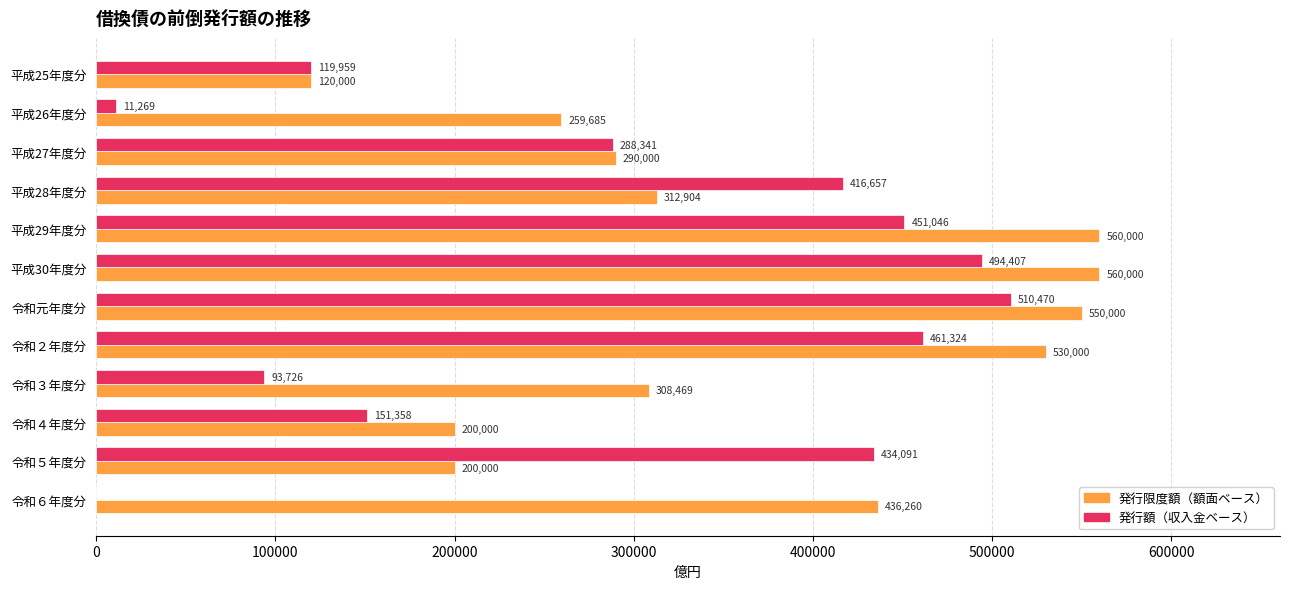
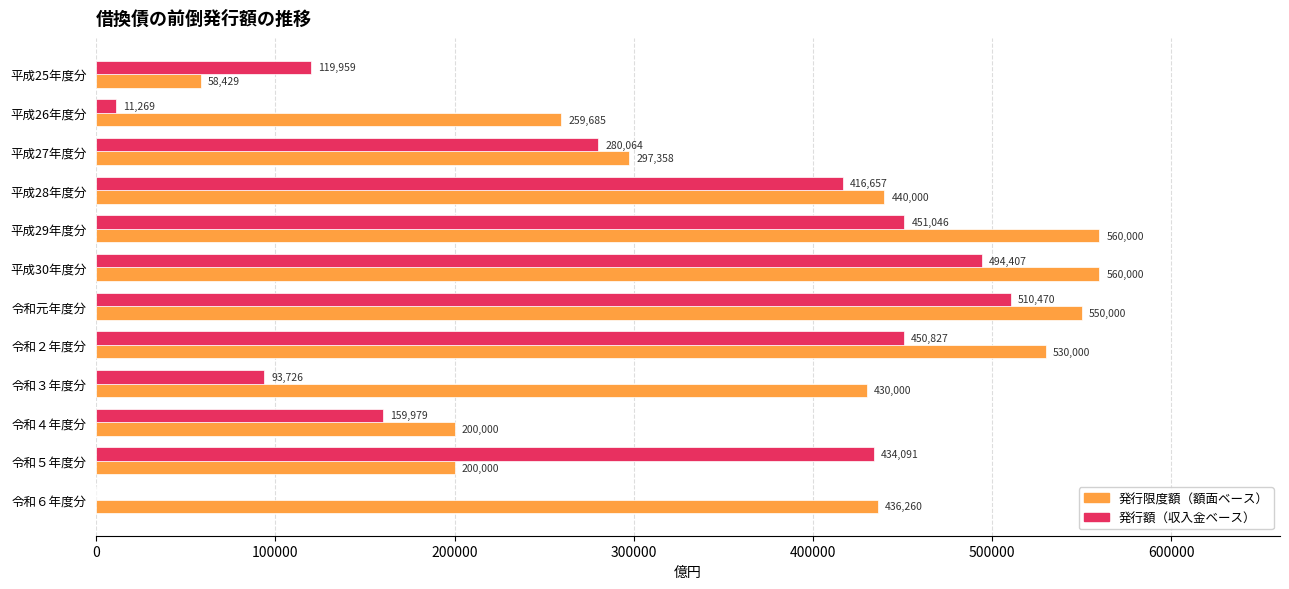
  {
    "発行限度額（額面ベース）": {
-     "平成25年度分": "120,000",
+     "平成25年度分": "58,429",
      "平成26年度分": "259,685",
-     "平成27年度分": "290,000",
-     "平成28年度分": "312,904",
+     "平成27年度分": "297,358",
+     "平成28年度分": "440,000",
      "平成29年度分": "560,000",
      "平成30年度分": "560,000",
      "令和元年度分": "550,000",
      "令和２年度分": "530,000",
-     "令和３年度分": "308,469",
+     "令和３年度分": "430,000",
      "令和４年度分": "200,000",
      "令和５年度分": "200,000",
      "令和６年度分": "436,260"
    },
    "発行額（収入金ベース）": {
      "平成25年度分": "119,959",
      "平成26年度分": "11,269",
-     "平成27年度分": "288,341",
+     "平成27年度分": "280,064",
      "平成28年度分": "416,657",
      "平成29年度分": "451,046",
      "平成30年度分": "494,407",
      "令和元年度分": "510,470",
-     "令和２年度分": "461,324",
+     "令和２年度分": "450,827",
      "令和３年度分": "93,726",
-     "令和４年度分": "151,358",
+     "令和４年度分": "159,979",
      "令和５年度分": "434,091"
    }
  }
